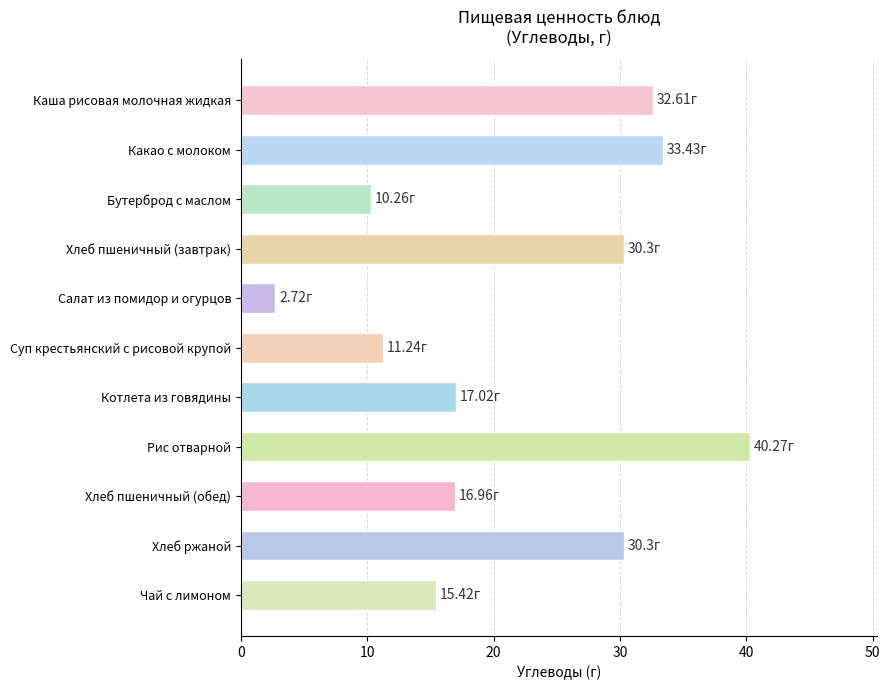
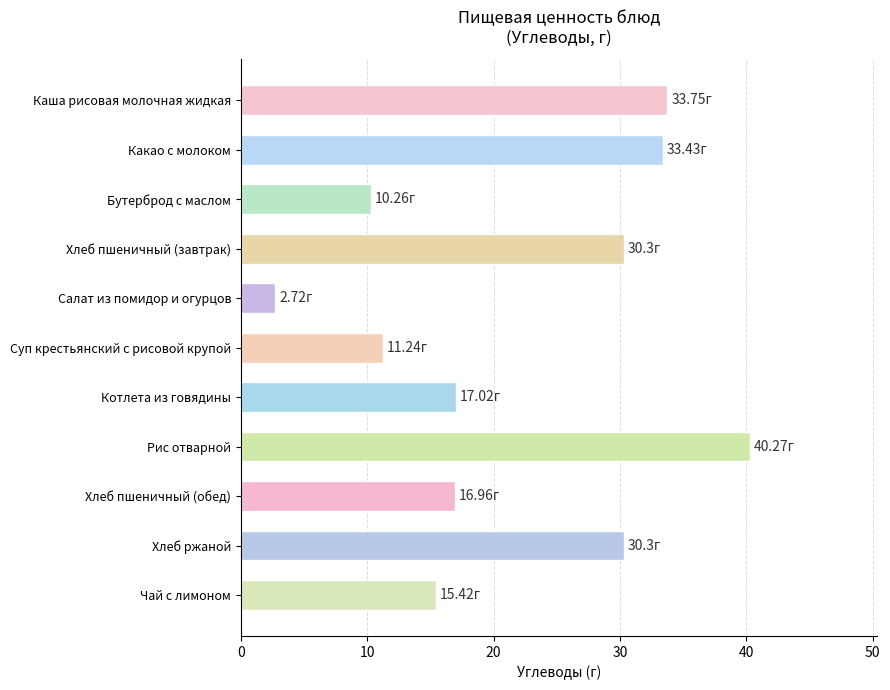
  {
-   "Каша рисовая молочная жидкая": "32.61г",
+   "Каша рисовая молочная жидкая": "33.75г",
    "Какао с молоком": "33.43г",
    "Бутерброд с маслом": "10.26г",
    "Хлеб пшеничный (завтрак)": "30.3г",
    "Салат из помидор и огурцов": "2.72г",
    "Суп крестьянский с рисовой крупой": "11.24г",
    "Котлета из говядины": "17.02г",
    "Рис отварной": "40.27г",
    "Хлеб пшеничный (обед)": "16.96г",
    "Хлеб ржаной": "30.3г",
    "Чай с лимоном": "15.42г"
  }
